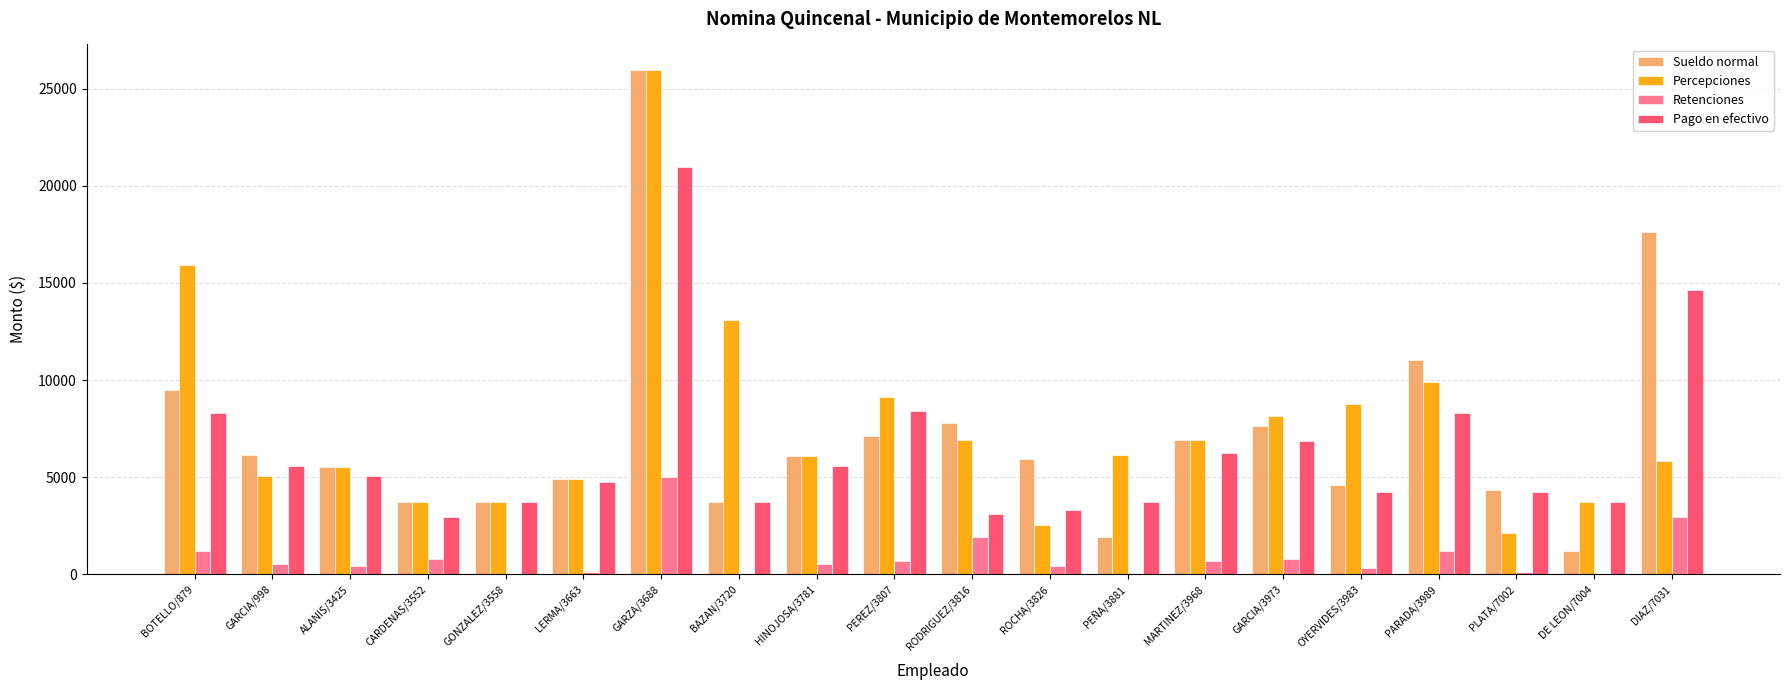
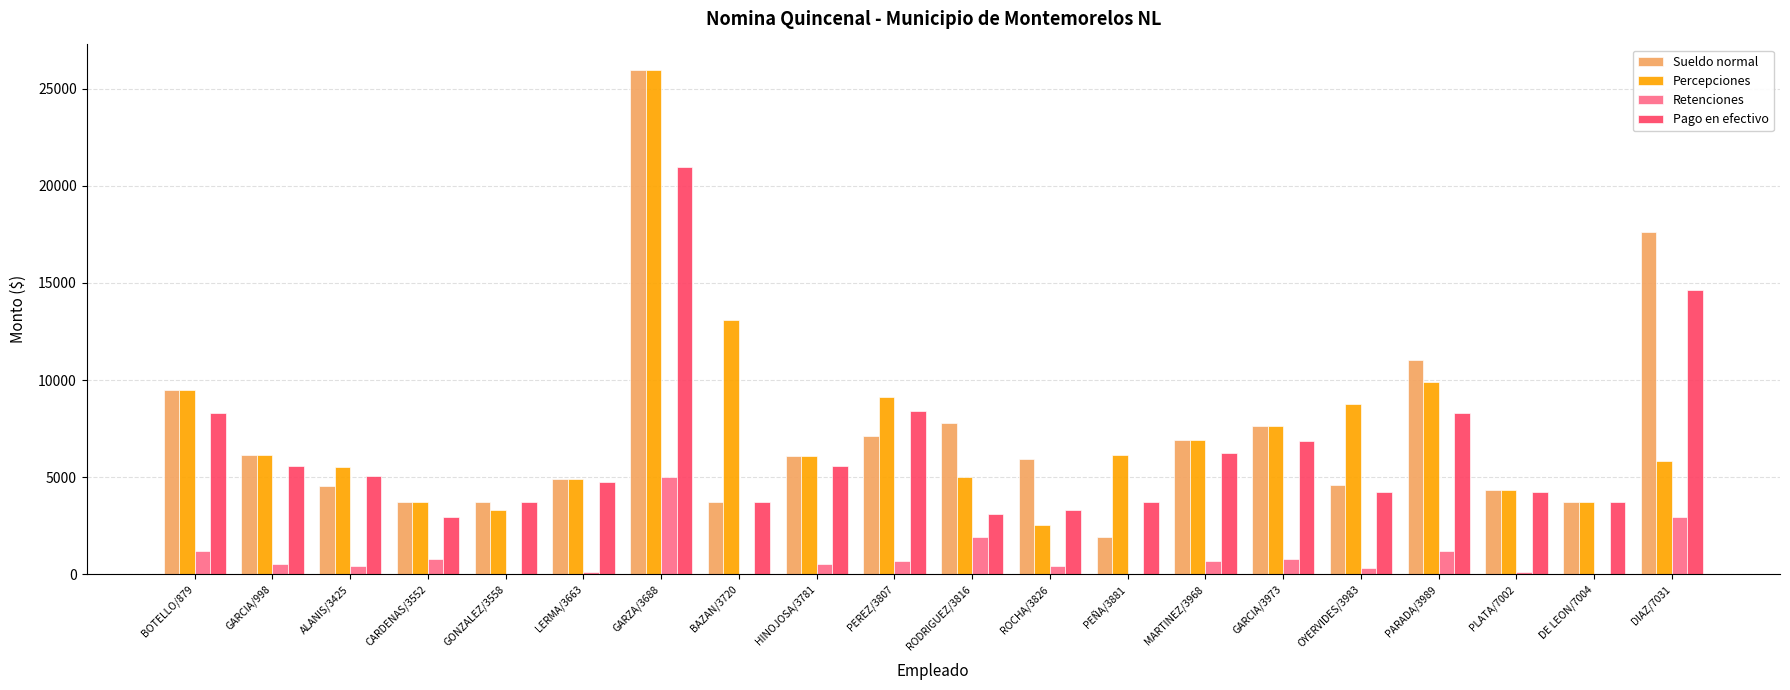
  {
    "Sueldo normal": {
      "BOTELLO/879": 9500,
      "GARCIA/998": 6100,
-     "ALANIS/3425": 5500,
+     "ALANIS/3425": 4500,
      "CARDENAS/3552": 3700,
      "GONZALEZ/3558": 3700,
      "LERMA/3663": 4900,
      "GARZA/3688": 26000,
      "BAZAN/3720": 3700,
      "HINOJOSA/3781": 6100,
      "PEREZ/3807": 7100,
      "RODRIGUEZ/3816": 7800,
      "ROCHA/3826": 5900,
      "PEÑA/3881": 1900,
      "MARTINEZ/3968": 6900,
      "GARCIA/3973": 7600,
      "OYERVIDES/3983": 4600,
      "PARADA/3989": 11000,
      "PLATA/7002": 4300,
-     "DE LEON/7004": 1200,
+     "DE LEON/7004": 3700,
      "DIAZ/7031": 17600
    },
    "Percepciones": {
-     "BOTELLO/879": 15900,
-     "GARCIA/998": 5100,
+     "BOTELLO/879": 9500,
+     "GARCIA/998": 6100,
      "ALANIS/3425": 5500,
      "CARDENAS/3552": 3700,
-     "GONZALEZ/3558": 3700,
+     "GONZALEZ/3558": 3300,
      "LERMA/3663": 4900,
      "GARZA/3688": 26000,
      "BAZAN/3720": 13100,
      "HINOJOSA/3781": 6100,
      "PEREZ/3807": 9100,
-     "RODRIGUEZ/3816": 6900,
+     "RODRIGUEZ/3816": 5000,
      "ROCHA/3826": 2500,
      "PEÑA/3881": 6100,
      "MARTINEZ/3968": 6900,
-     "GARCIA/3973": 8200,
+     "GARCIA/3973": 7600,
      "OYERVIDES/3983": 8800,
      "PARADA/3989": 9900,
-     "PLATA/7002": 2100,
+     "PLATA/7002": 4300,
      "DE LEON/7004": 3700,
      "DIAZ/7031": 5800
    }
  }
